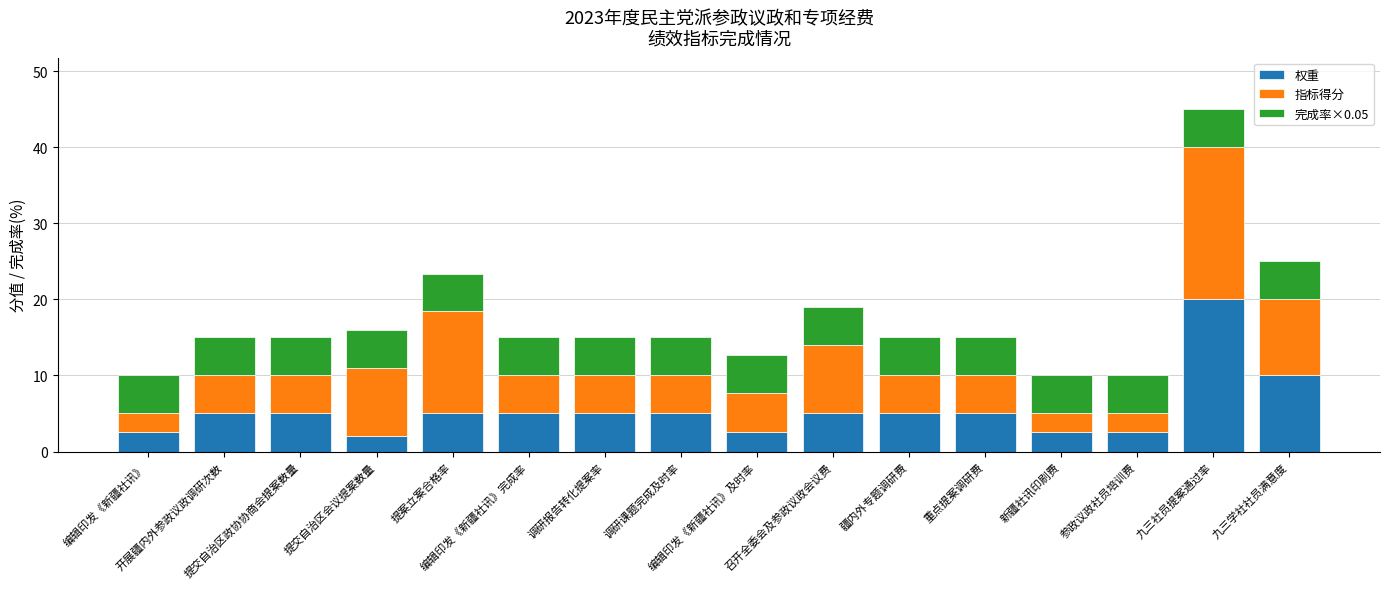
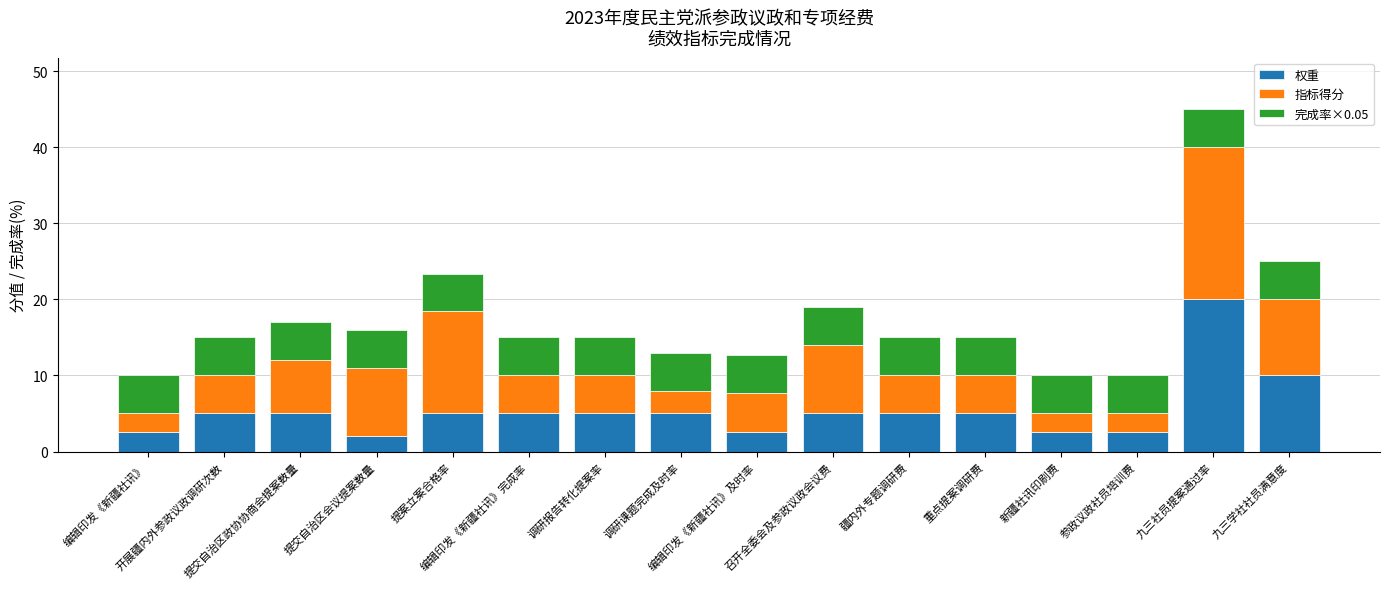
  {
    "权重": {
      "编辑印发《新疆社讯》": 3,
      "开展疆内外参政议政调研次数": 5,
      "提交自治区政协协商会提案数量": 5,
      "提交自治区会议提案数量": 2,
      "提案立案合格率": 5,
      "编辑印发《新疆社讯》完成率": 5,
      "调研报告转化提案率": 5,
      "调研课题完成及时率": 5,
      "编辑印发《新疆社讯》及时率": 3,
      "召开全委会及参政议政会议费": 5,
      "疆内外专题调研费": 5,
      "重点提案调研费": 5,
      "新疆社讯印刷费": 3,
      "参政议政社员培训费": 3,
      "九三社员提案通过率": 20,
      "九三学社社员满意度": 10
    },
    "指标得分": {
      "编辑印发《新疆社讯》": 3,
      "开展疆内外参政议政调研次数": 5,
-     "提交自治区政协协商会提案数量": 5,
+     "提交自治区政协协商会提案数量": 7,
      "提交自治区会议提案数量": 9,
      "提案立案合格率": 13,
      "编辑印发《新疆社讯》完成率": 5,
      "调研报告转化提案率": 5,
-     "调研课题完成及时率": 5,
+     "调研课题完成及时率": 3,
      "编辑印发《新疆社讯》及时率": 5,
      "召开全委会及参政议政会议费": 9,
      "疆内外专题调研费": 5,
      "重点提案调研费": 5,
      "新疆社讯印刷费": 3,
      "参政议政社员培训费": 3,
      "九三社员提案通过率": 20,
      "九三学社社员满意度": 10
    },
    "完成率×0.05": {
      "编辑印发《新疆社讯》": 5,
      "开展疆内外参政议政调研次数": 5,
      "提交自治区政协协商会提案数量": 5,
      "提交自治区会议提案数量": 5,
      "提案立案合格率": 5,
      "编辑印发《新疆社讯》完成率": 5,
      "调研报告转化提案率": 5,
      "调研课题完成及时率": 5,
      "编辑印发《新疆社讯》及时率": 5,
      "召开全委会及参政议政会议费": 5,
      "疆内外专题调研费": 5,
      "重点提案调研费": 5,
      "新疆社讯印刷费": 5,
      "参政议政社员培训费": 5,
      "九三社员提案通过率": 5,
      "九三学社社员满意度": 5
    }
  }
